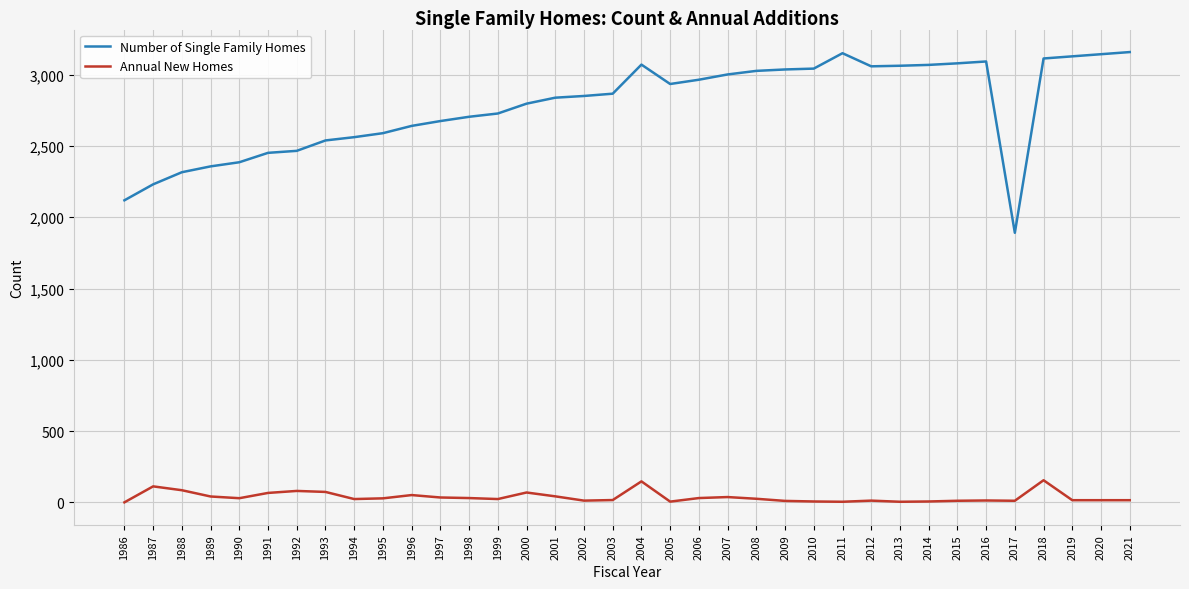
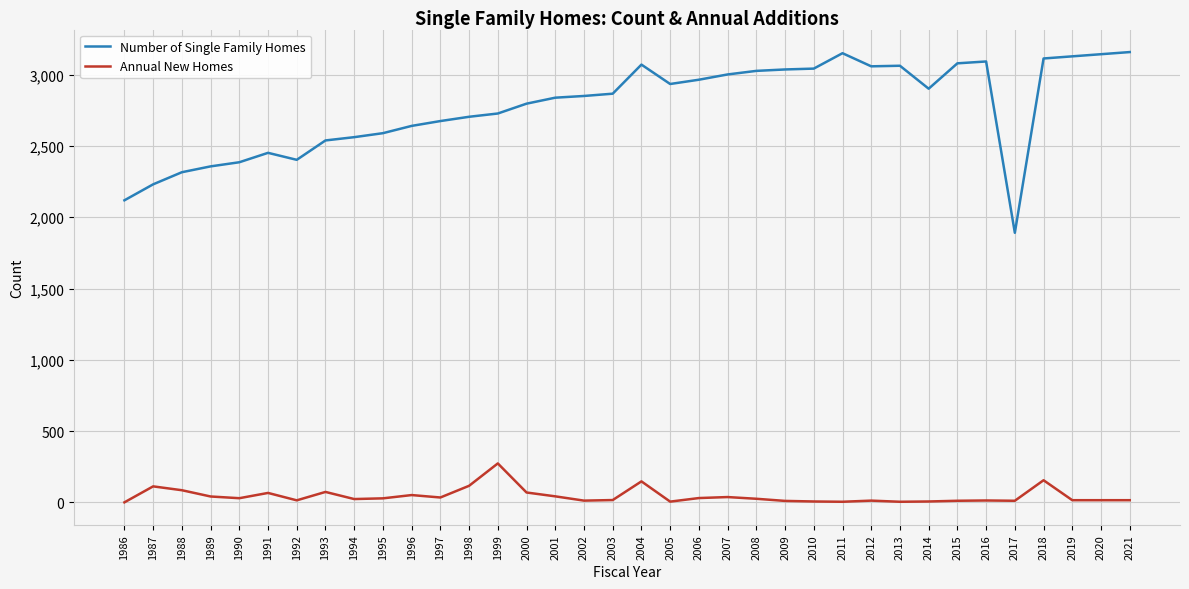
  {
    "Number of Single Family Homes": {
      "1986": "2,120",
      "1987": "2,230",
      "1988": "2,320",
      "1989": "2,360",
      "1990": "2,390",
      "1991": "2,450",
-     "1992": "2,470",
+     "1992": "2,400",
      "1993": "2,540",
      "1994": "2,560",
      "1995": "2,590",
      "1996": "2,640",
      "1997": "2,680",
      "1998": "2,710",
      "1999": "2,730",
      "2000": "2,800",
      "2001": "2,840",
      "2002": "2,850",
      "2003": "2,870",
      "2004": "3,070",
      "2005": "2,940",
      "2006": "2,970",
      "2007": "3,000",
      "2008": "3,030",
      "2009": "3,040",
      "2010": "3,040",
      "2011": "3,150",
      "2012": "3,060",
      "2013": "3,060",
-     "2014": "3,070",
+     "2014": "2,900",
      "2015": "3,080",
      "2016": "3,090",
      "2017": "1,890",
      "2018": "3,110",
      "2019": "3,130",
      "2020": "3,140",
      "2021": "3,160"
    },
    "Annual New Homes": {
      "1986": "0",
      "1987": "110",
      "1988": "90",
      "1989": "40",
      "1990": "30",
      "1991": "70",
-     "1992": "80",
+     "1992": "10",
      "1993": "70",
      "1994": "20",
      "1995": "30",
      "1996": "50",
      "1997": "30",
-     "1998": "30",
-     "1999": "20",
+     "1998": "120",
+     "1999": "270",
      "2000": "70",
      "2001": "40",
      "2002": "10",
      "2003": "20",
      "2004": "150",
      "2005": "10",
      "2006": "30",
      "2007": "40",
      "2008": "30",
      "2009": "10",
      "2010": "10",
      "2011": "0",
      "2012": "10",
      "2013": "0",
      "2014": "10",
      "2015": "10",
      "2016": "10",
      "2017": "10",
      "2018": "160",
      "2019": "20",
      "2020": "20",
      "2021": "20"
    }
  }
